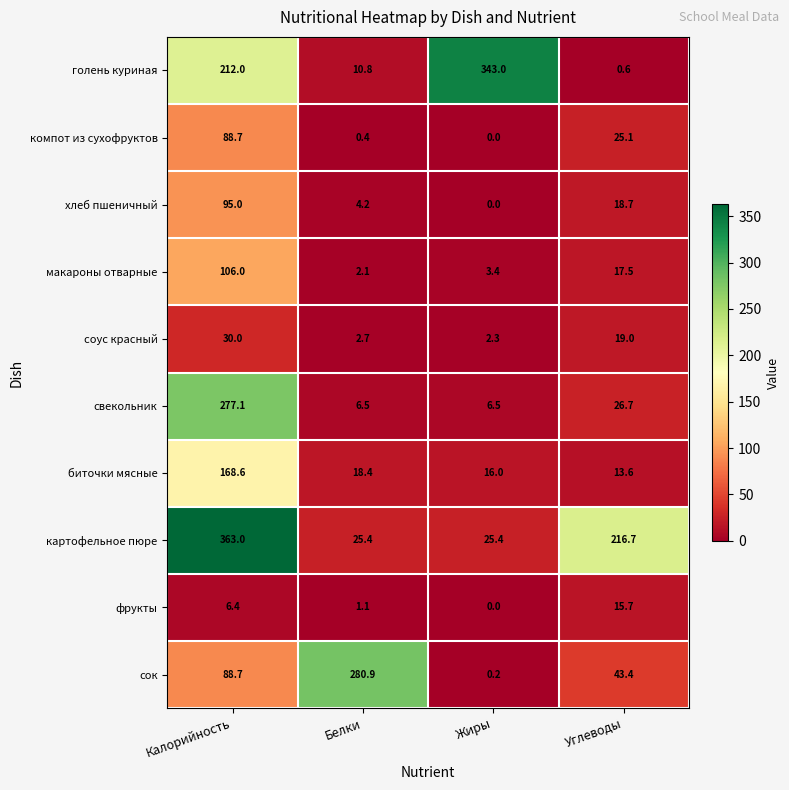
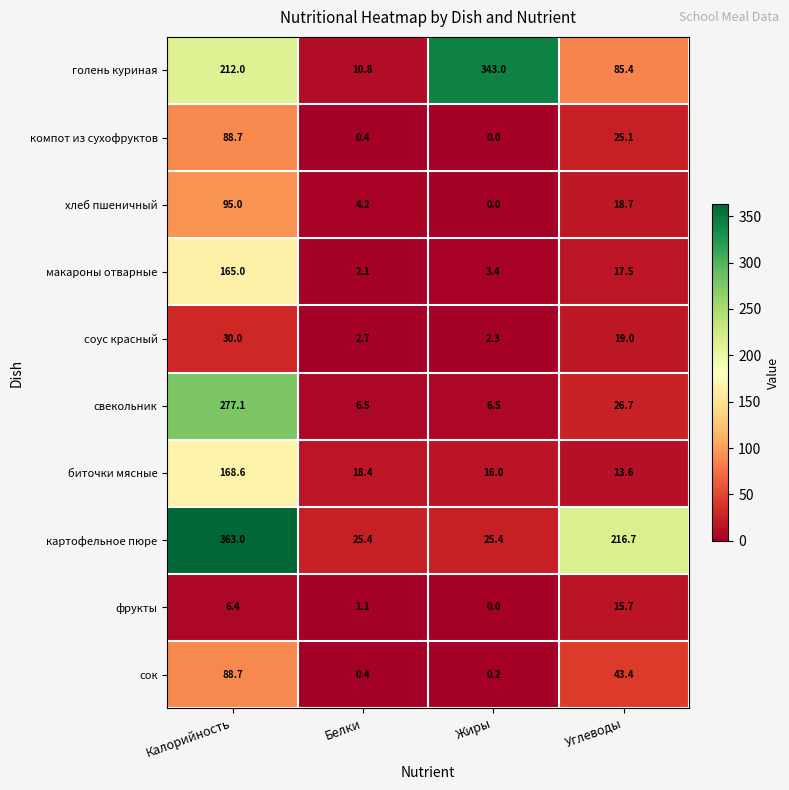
  {
    "голень куриная": {
      "Калорийность": 212.0,
      "Белки": 10.8,
      "Жиры": 343.0,
-     "Углеводы": 0.6
+     "Углеводы": 85.4
    },
    "компот из сухофруктов": {
      "Калорийность": 88.7,
      "Белки": 0.4,
      "Жиры": 0.0,
      "Углеводы": 25.1
    },
    "хлеб пшеничный": {
      "Калорийность": 95.0,
      "Белки": 4.2,
      "Жиры": 0.0,
      "Углеводы": 18.7
    },
    "макароны отварные": {
-     "Калорийность": 106.0,
+     "Калорийность": 165.0,
      "Белки": 2.1,
      "Жиры": 3.4,
      "Углеводы": 17.5
    },
    "соус красный": {
      "Калорийность": 30.0,
      "Белки": 2.7,
      "Жиры": 2.3,
      "Углеводы": 19.0
    },
    "свекольник": {
      "Калорийность": 277.1,
      "Белки": 6.5,
      "Жиры": 6.5,
      "Углеводы": 26.7
    },
    "биточки мясные": {
      "Калорийность": 168.6,
      "Белки": 18.4,
      "Жиры": 16.0,
      "Углеводы": 13.6
    },
    "картофельное пюре": {
      "Калорийность": 363.0,
      "Белки": 25.4,
      "Жиры": 25.4,
      "Углеводы": 216.7
    },
    "фрукты": {
      "Калорийность": 6.4,
      "Белки": 1.1,
      "Жиры": 0.0,
      "Углеводы": 15.7
    },
    "сок": {
      "Калорийность": 88.7,
-     "Белки": 280.9,
+     "Белки": 0.4,
      "Жиры": 0.2,
      "Углеводы": 43.4
    }
  }
